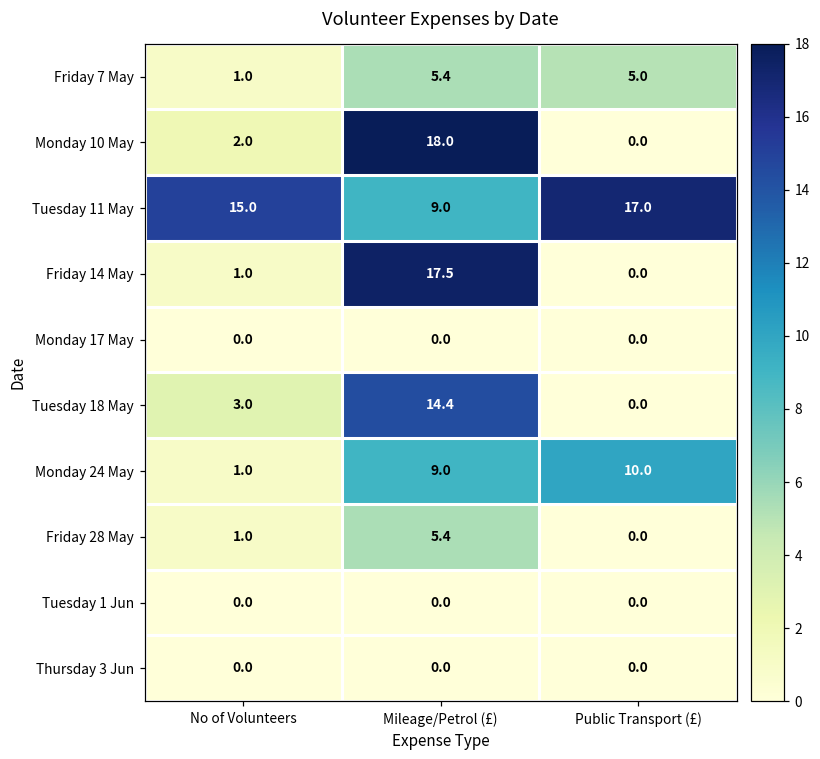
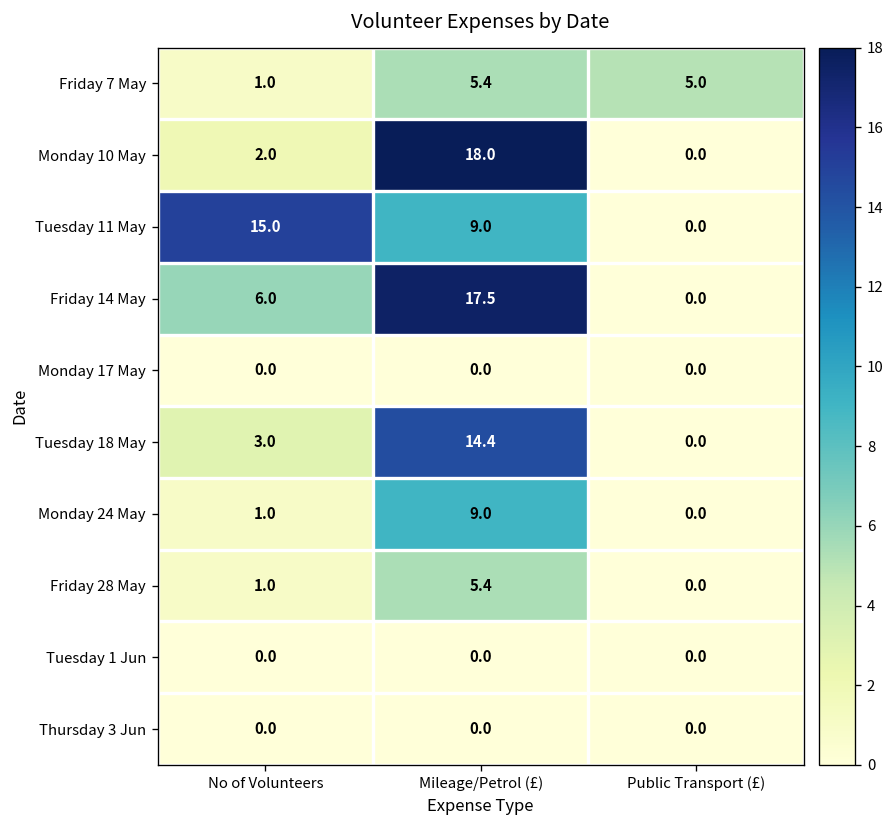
  {
    "Friday 7 May": {
      "No of Volunteers": 1.0,
      "Mileage/Petrol (£)": 5.4,
      "Public Transport (£)": 5.0
    },
    "Monday 10 May": {
      "No of Volunteers": 2.0,
      "Mileage/Petrol (£)": 18.0,
      "Public Transport (£)": 0.0
    },
    "Tuesday 11 May": {
      "No of Volunteers": 15.0,
      "Mileage/Petrol (£)": 9.0,
-     "Public Transport (£)": 17.0
+     "Public Transport (£)": 0.0
    },
    "Friday 14 May": {
-     "No of Volunteers": 1.0,
+     "No of Volunteers": 6.0,
      "Mileage/Petrol (£)": 17.5,
      "Public Transport (£)": 0.0
    },
    "Monday 17 May": {
      "No of Volunteers": 0.0,
      "Mileage/Petrol (£)": 0.0,
      "Public Transport (£)": 0.0
    },
    "Tuesday 18 May": {
      "No of Volunteers": 3.0,
      "Mileage/Petrol (£)": 14.4,
      "Public Transport (£)": 0.0
    },
    "Monday 24 May": {
      "No of Volunteers": 1.0,
      "Mileage/Petrol (£)": 9.0,
-     "Public Transport (£)": 10.0
+     "Public Transport (£)": 0.0
    },
    "Friday 28 May": {
      "No of Volunteers": 1.0,
      "Mileage/Petrol (£)": 5.4,
      "Public Transport (£)": 0.0
    },
    "Tuesday 1 Jun": {
      "No of Volunteers": 0.0,
      "Mileage/Petrol (£)": 0.0,
      "Public Transport (£)": 0.0
    },
    "Thursday 3 Jun": {
      "No of Volunteers": 0.0,
      "Mileage/Petrol (£)": 0.0,
      "Public Transport (£)": 0.0
    }
  }
